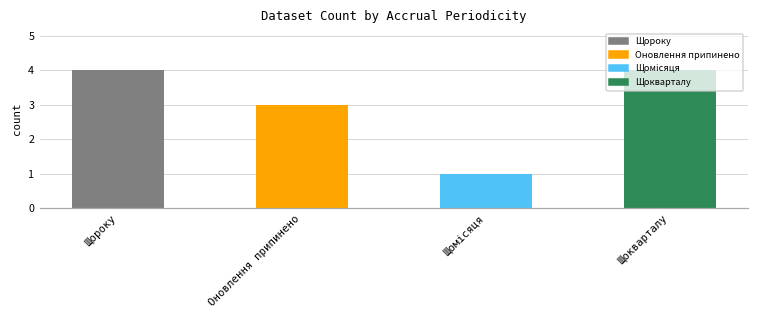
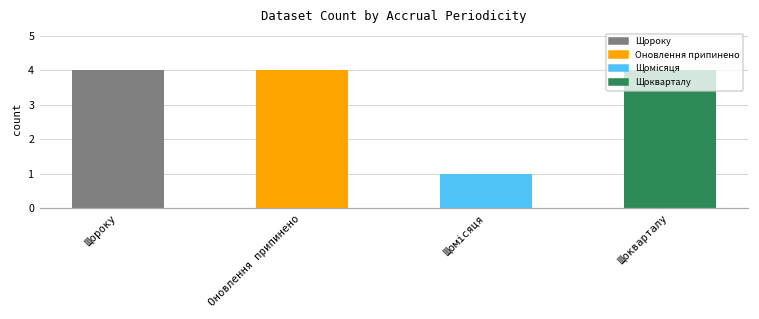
  {
    "Щороку": 4,
-   "Оновлення припинено": 3,
+   "Оновлення припинено": 4,
    "Щомісяця": 1
  }
